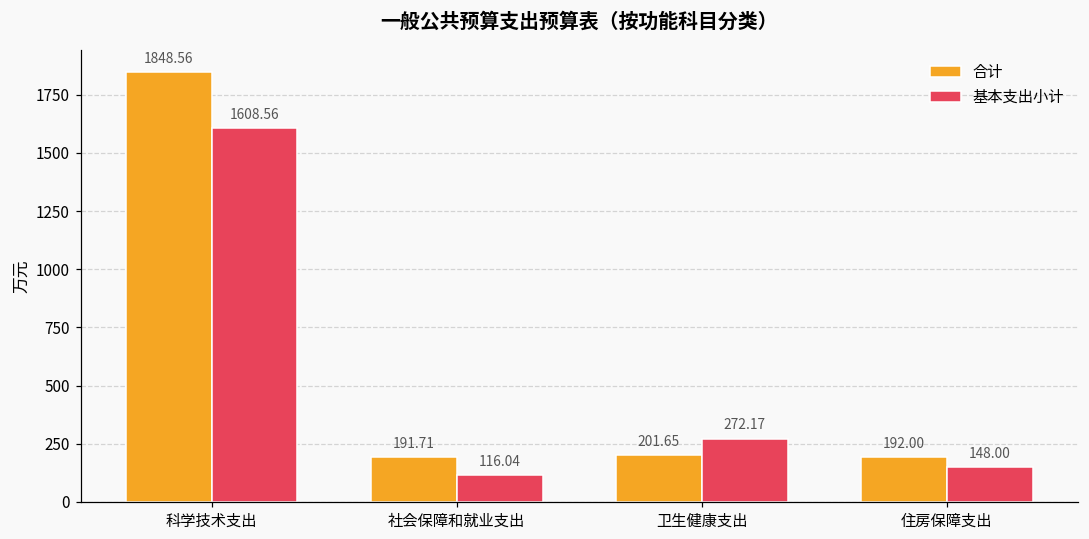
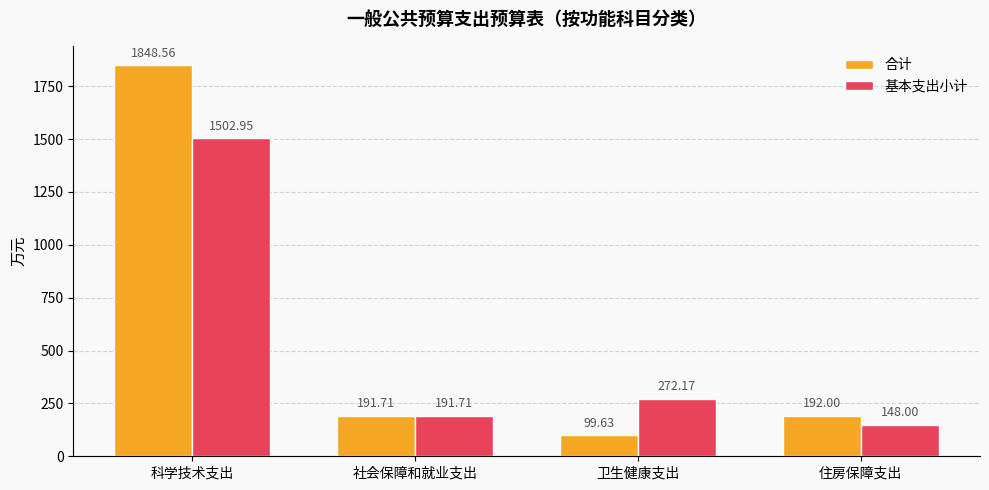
  {
    "合计": {
      "科学技术支出": 1848.56,
      "社会保障和就业支出": 191.71,
-     "卫生健康支出": 201.65,
+     "卫生健康支出": 99.63,
      "住房保障支出": 192.00
    },
    "基本支出小计": {
-     "科学技术支出": 1608.56,
-     "社会保障和就业支出": 116.04,
+     "科学技术支出": 1502.95,
+     "社会保障和就业支出": 191.71,
      "卫生健康支出": 272.17,
      "住房保障支出": 148.00
    }
  }
